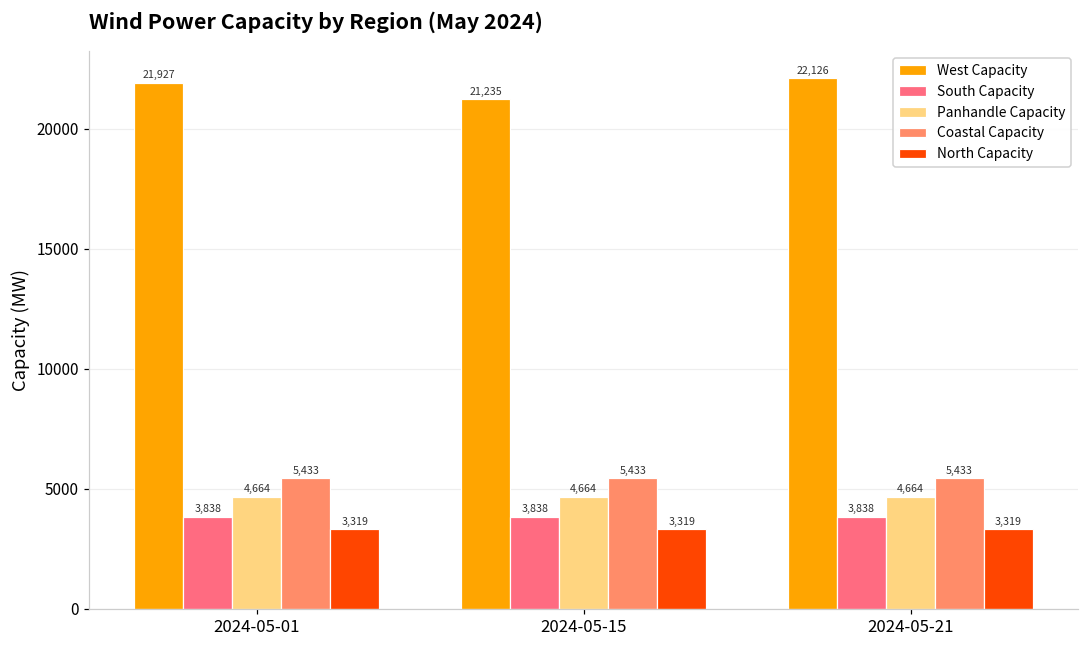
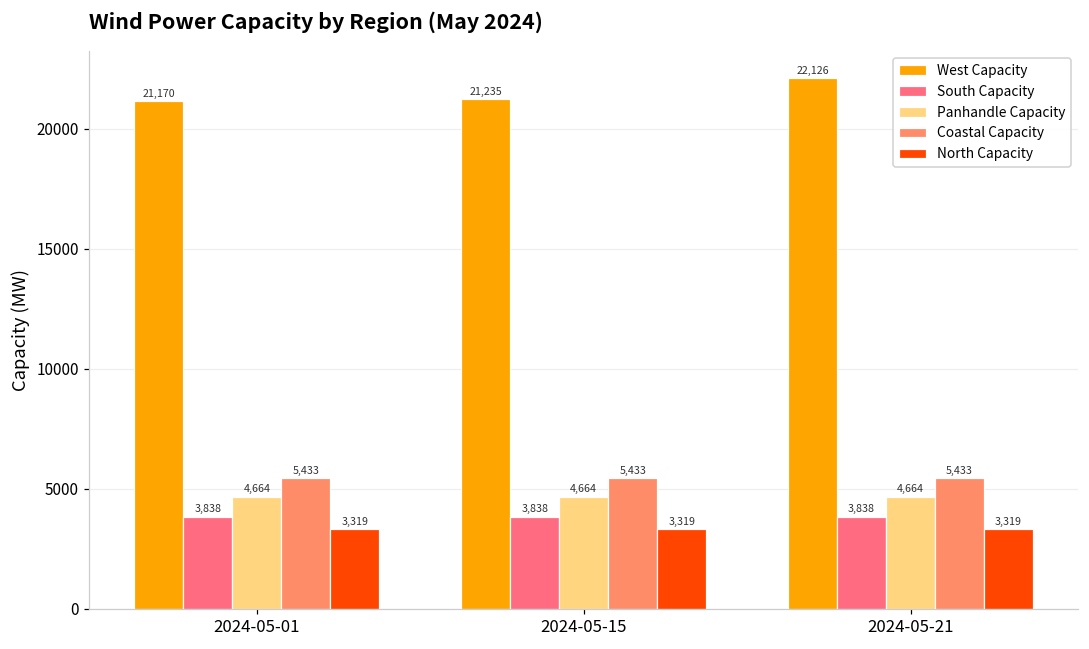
  {
    "West Capacity": {
-     "2024-05-01": "21,927",
+     "2024-05-01": "21,170",
      "2024-05-15": "21,235",
      "2024-05-21": "22,126"
    },
    "Panhandle Capacity": {
      "2024-05-01": "4,664",
      "2024-05-15": "4,664",
      "2024-05-21": "4,664"
    },
    "North Capacity": {
      "2024-05-01": "3,319",
      "2024-05-15": "3,319",
      "2024-05-21": "3,319"
    }
  }
